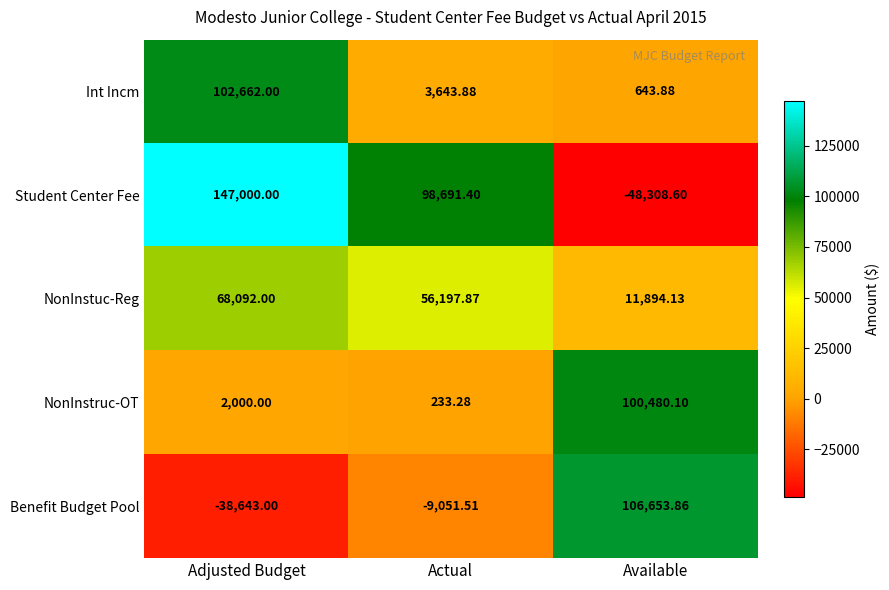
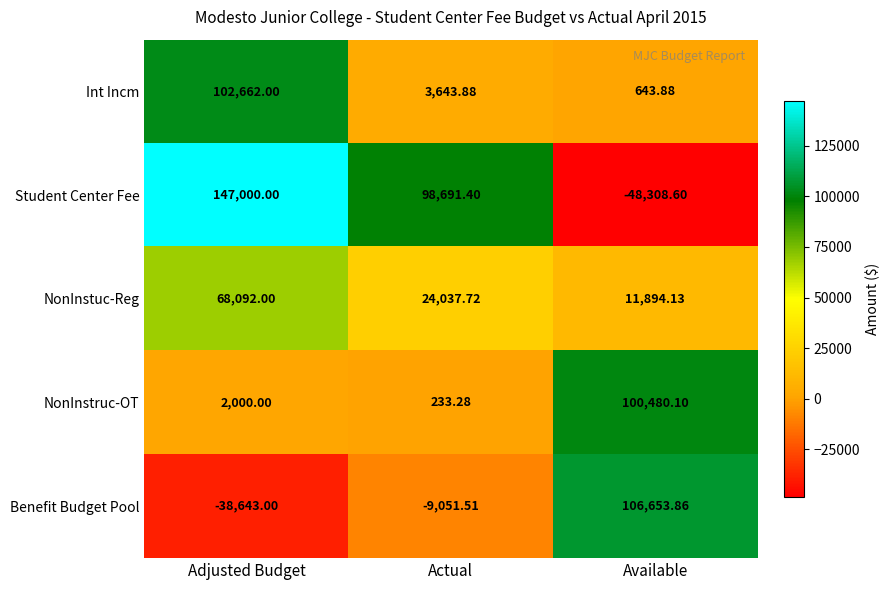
  {
    "Int Incm": {
      "Adjusted Budget": "102,662.00",
      "Actual": "3,643.88"
    },
    "Student Center Fee": {
      "Adjusted Budget": "147,000.00",
      "Actual": "98,691.40",
      "Available": "-48,308.60"
    },
    "NonInstuc-Reg": {
      "Adjusted Budget": "68,092.00",
-     "Actual": "56,197.87",
+     "Actual": "24,037.72",
      "Available": "11,894.13"
    },
    "NonInstruc-OT": {
      "Adjusted Budget": "2,000.00",
      "Actual": "233.28",
      "Available": "100,480.10"
    },
    "Benefit Budget Pool": {
      "Adjusted Budget": "-38,643.00",
      "Actual": "-9,051.51",
      "Available": "106,653.86"
    }
  }
